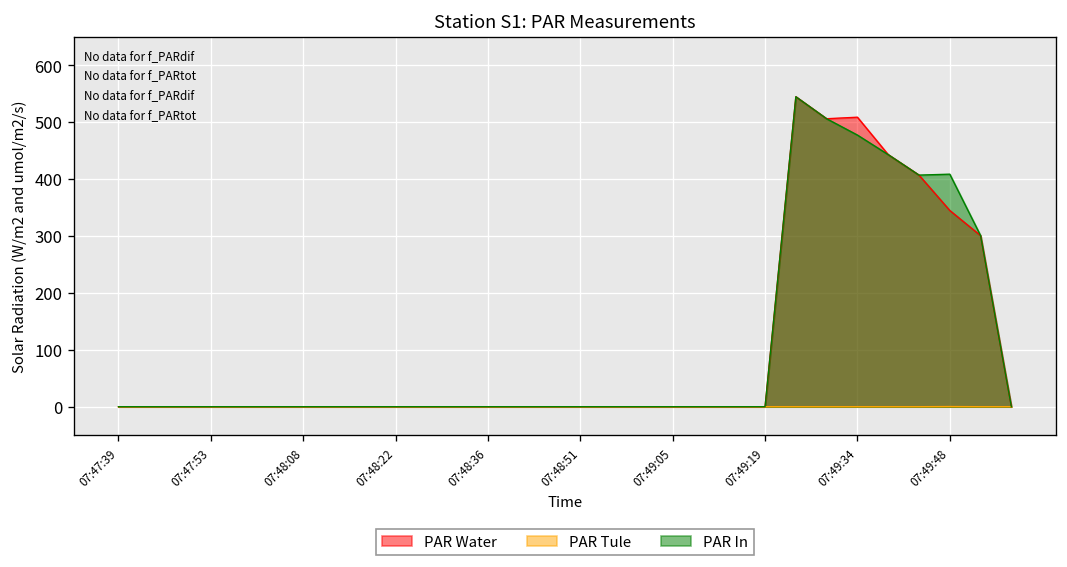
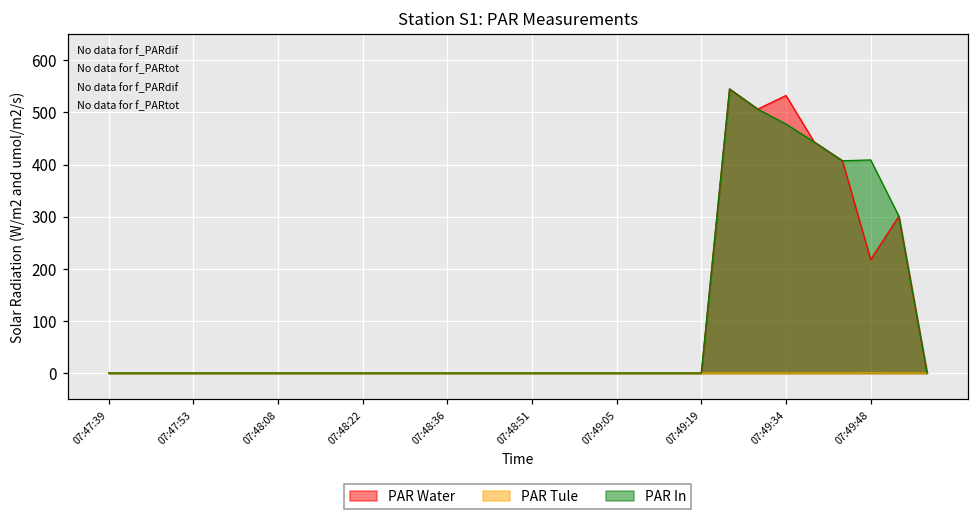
  {
    "PAR Water": {
-     "07:49:34": 510,
-     "07:49:48": 350
+     "07:49:34": 530,
+     "07:49:48": 220
    },
    "PAR Tule": {
      "07:49:34": 0,
      "07:49:48": 0
    },
    "PAR In": {
      "07:49:34": 480,
      "07:49:48": 410
    }
  }
